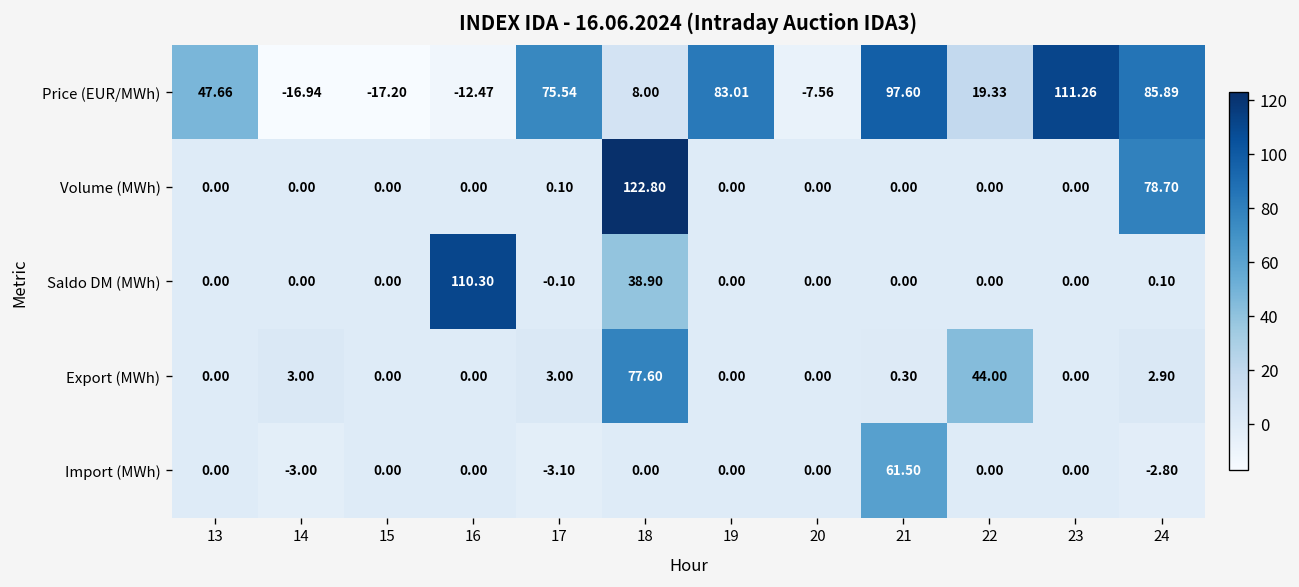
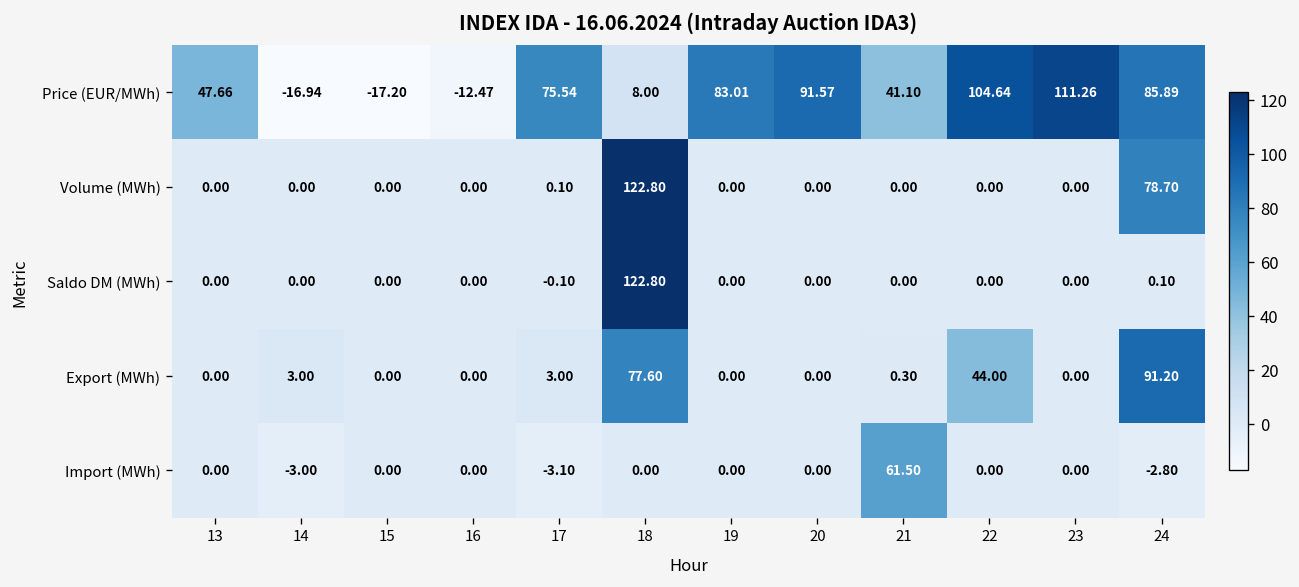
  {
    "Price (EUR/MWh)": {
      "13": 47.66,
      "14": -16.94,
      "15": -17.20,
      "16": -12.47,
      "17": 75.54,
      "18": 8.00,
      "19": 83.01,
-     "20": -7.56,
-     "21": 97.60,
-     "22": 19.33,
+     "20": 91.57,
+     "21": 41.10,
+     "22": 104.64,
      "23": 111.26,
      "24": 85.89
    },
    "Volume (MWh)": {
      "13": 0.00,
      "14": 0.00,
      "15": 0.00,
      "16": 0.00,
      "17": 0.10,
      "18": 122.80,
      "19": 0.00,
      "20": 0.00,
      "21": 0.00,
      "22": 0.00,
      "23": 0.00,
      "24": 78.70
    },
    "Saldo DM (MWh)": {
      "13": 0.00,
      "14": 0.00,
      "15": 0.00,
-     "16": 110.30,
+     "16": 0.00,
      "17": -0.10,
-     "18": 38.90,
+     "18": 122.80,
      "19": 0.00,
      "20": 0.00,
      "21": 0.00,
      "22": 0.00,
      "23": 0.00,
      "24": 0.10
    },
    "Export (MWh)": {
      "13": 0.00,
      "14": 3.00,
      "15": 0.00,
      "16": 0.00,
      "17": 3.00,
      "18": 77.60,
      "19": 0.00,
      "20": 0.00,
      "21": 0.30,
      "22": 44.00,
      "23": 0.00,
-     "24": 2.90
+     "24": 91.20
    },
    "Import (MWh)": {
      "13": 0.00,
      "14": -3.00,
      "15": 0.00,
      "16": 0.00,
      "17": -3.10,
      "18": 0.00,
      "19": 0.00,
      "20": 0.00,
      "21": 61.50,
      "22": 0.00,
      "23": 0.00,
      "24": -2.80
    }
  }
